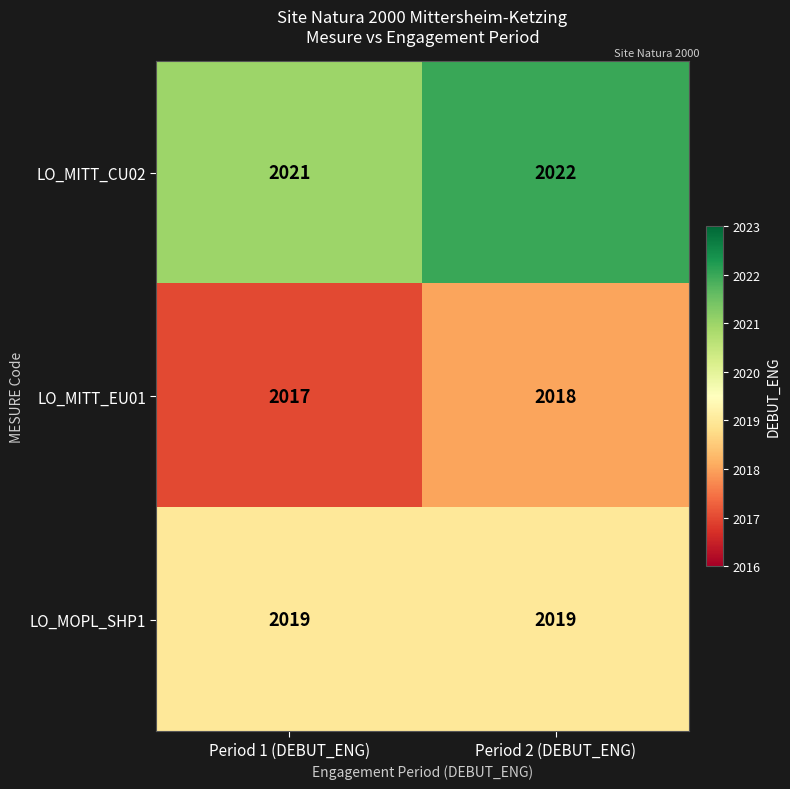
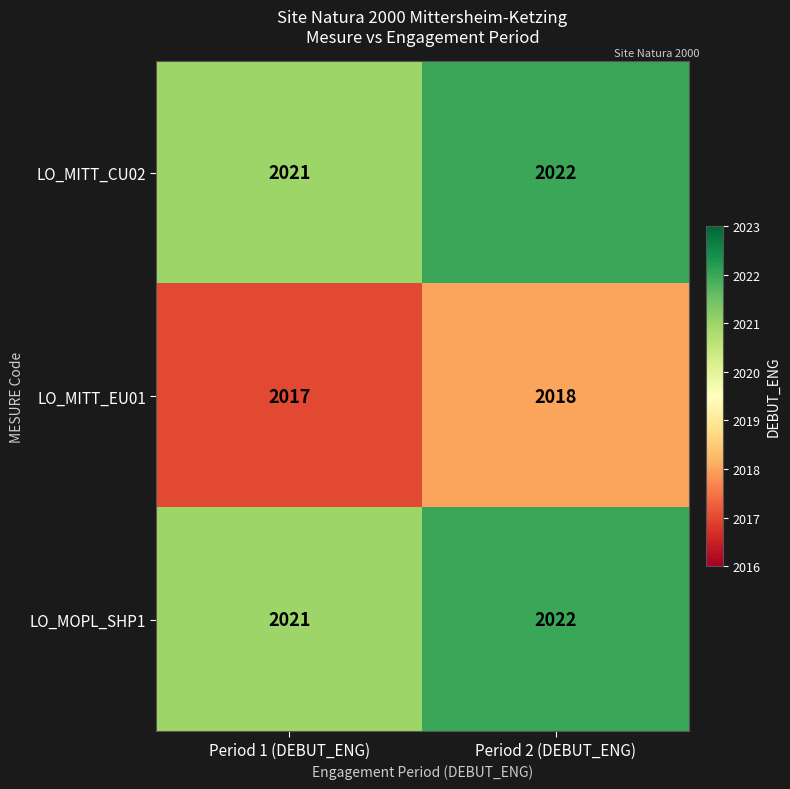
  {
    "LO_MITT_CU02": {
      "Period 1 (DEBUT_ENG)": 2021,
      "Period 2 (DEBUT_ENG)": 2022
    },
    "LO_MITT_EU01": {
      "Period 1 (DEBUT_ENG)": 2017,
      "Period 2 (DEBUT_ENG)": 2018
    },
    "LO_MOPL_SHP1": {
-     "Period 1 (DEBUT_ENG)": 2019,
-     "Period 2 (DEBUT_ENG)": 2019
+     "Period 1 (DEBUT_ENG)": 2021,
+     "Period 2 (DEBUT_ENG)": 2022
    }
  }
